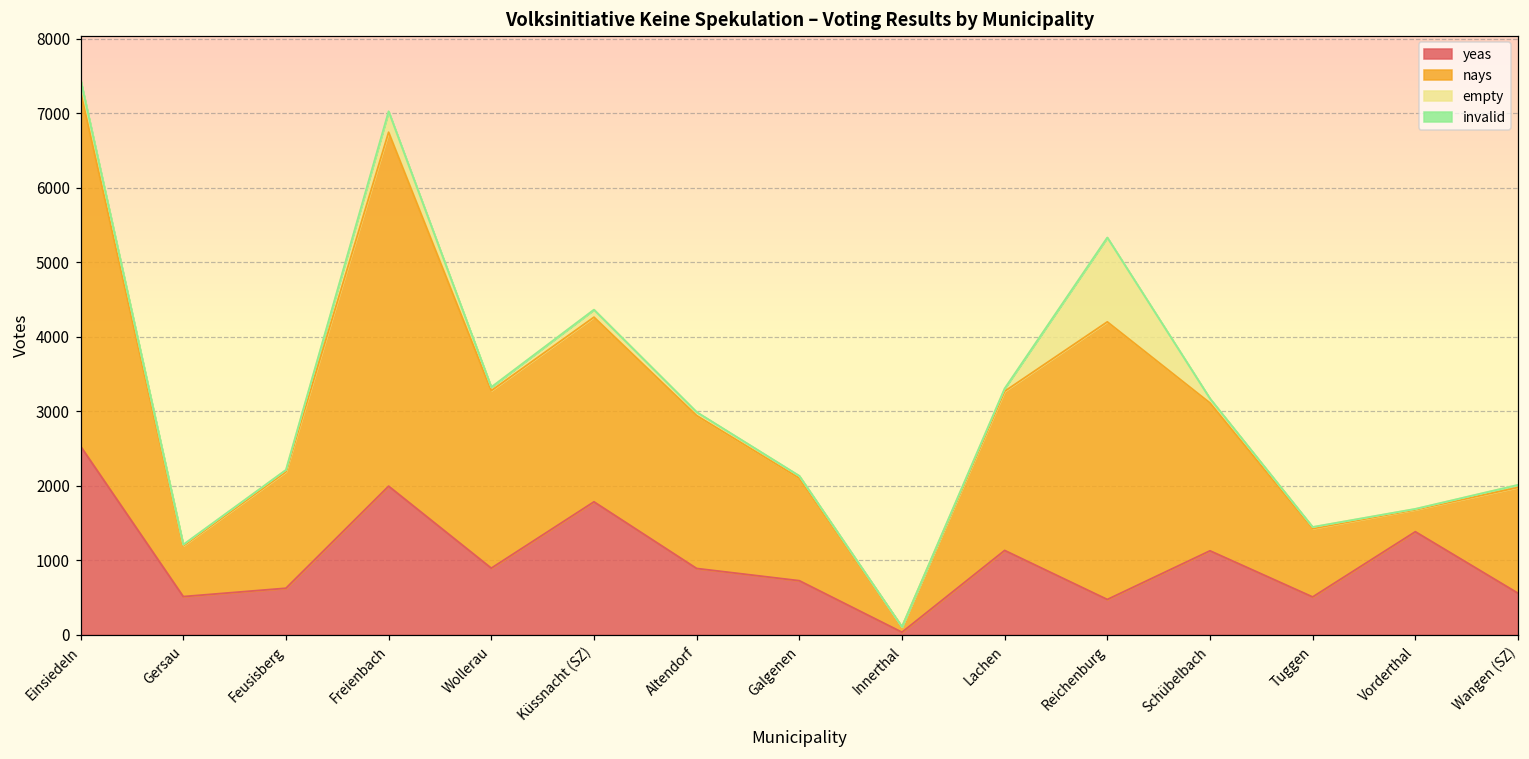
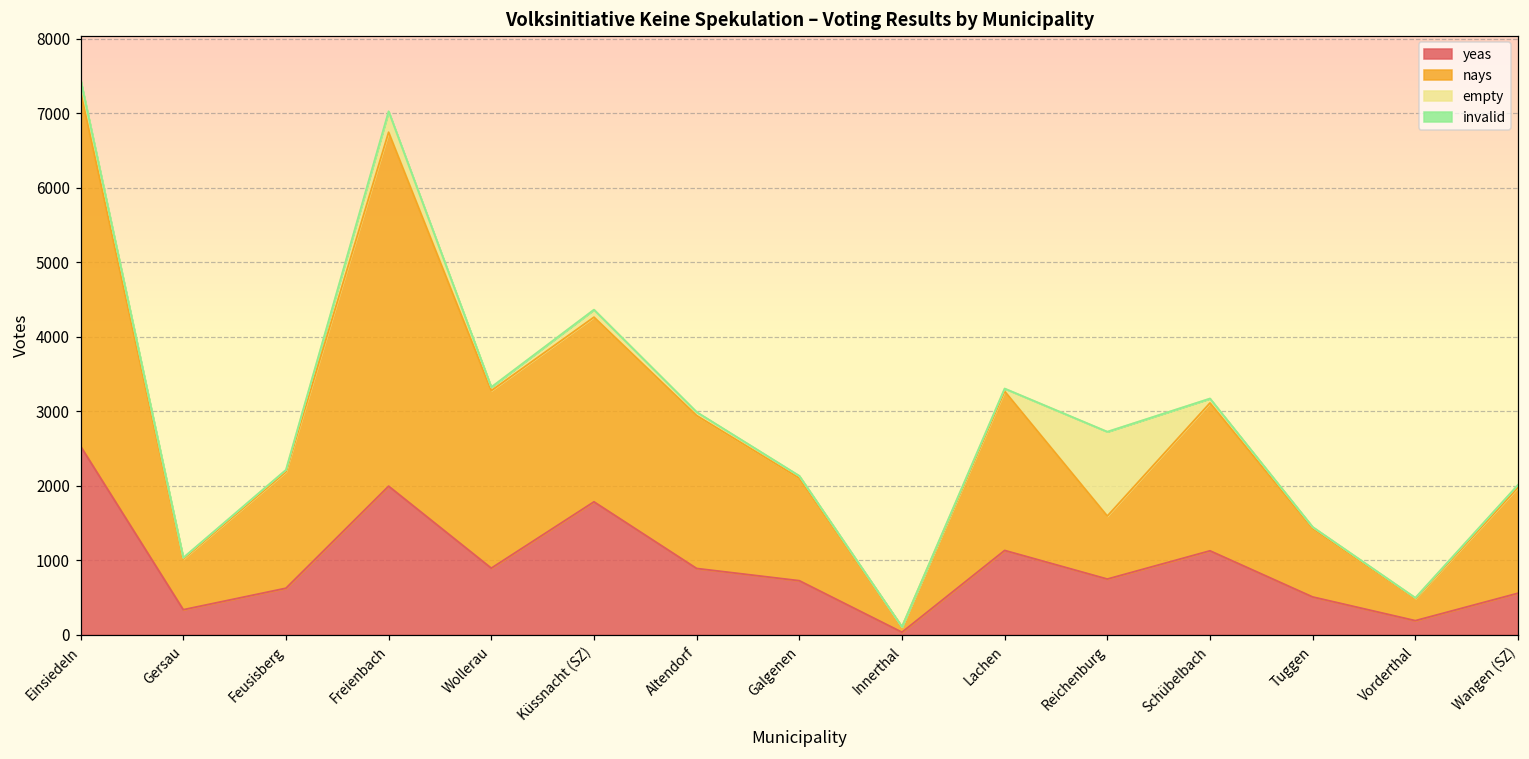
  {
    "yeas": {
      "Einsiedeln": 2500,
-     "Gersau": 500,
+     "Gersau": 300,
      "Feusisberg": 600,
      "Freienbach": 2000,
      "Wollerau": 900,
      "Küssnacht (SZ)": 1800,
      "Altendorf": 900,
      "Galgenen": 700,
      "Innerthal": 0,
      "Lachen": 1100,
-     "Reichenburg": 500,
+     "Reichenburg": 700,
      "Schübelbach": 1100,
      "Tuggen": 500,
-     "Vorderthal": 1400,
+     "Vorderthal": 200,
      "Wangen (SZ)": 600
    },
    "nays": {
      "Einsiedeln": 4800,
      "Freienbach": 4700,
      "Wollerau": 2400,
      "Küssnacht (SZ)": 2500,
      "Altendorf": 2100,
-     "Reichenburg": 3700,
+     "Reichenburg": 800,
      "Schübelbach": 2000
    },
    "invalid": {
      "Freienbach": 300,
      "Wollerau": 0,
      "Altendorf": 0
    }
  }
